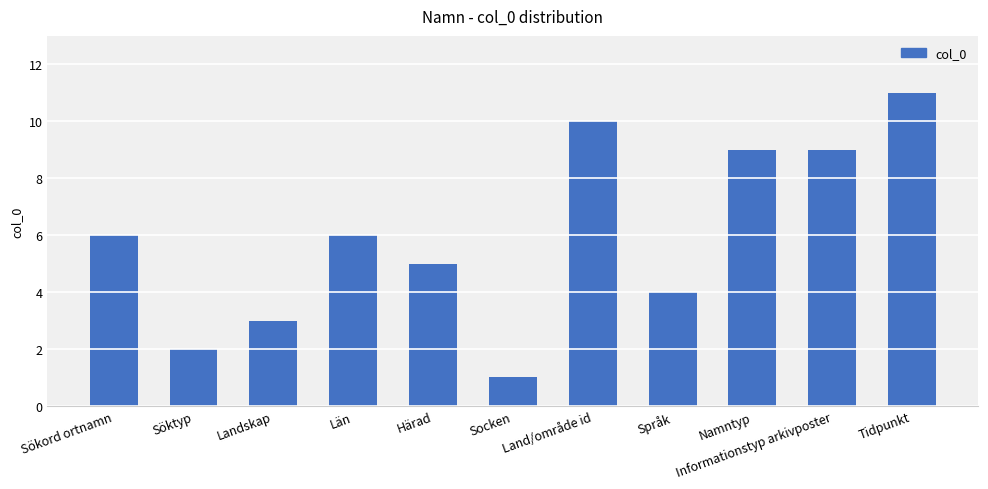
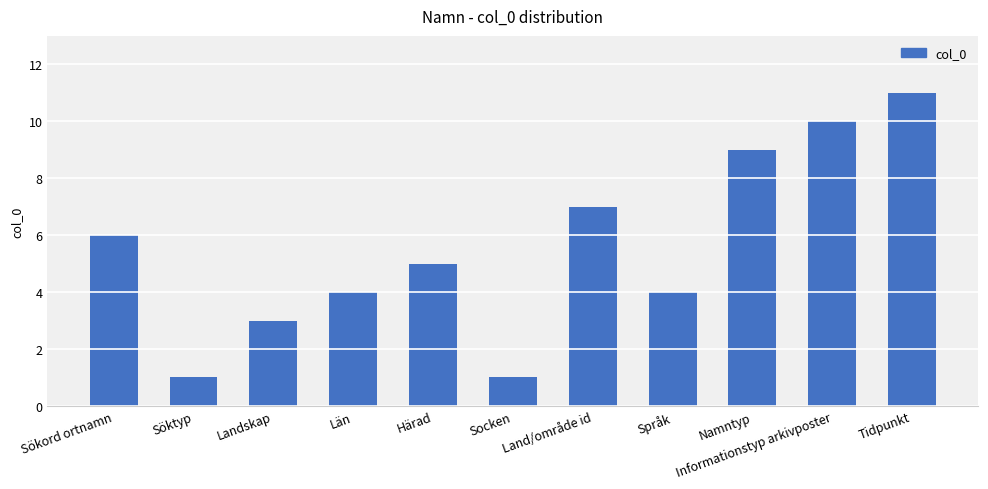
  {
    "Sökord ortnamn": 6,
-   "Söktyp": 2,
+   "Söktyp": 1,
    "Landskap": 3,
-   "Län": 6,
+   "Län": 4,
    "Härad": 5,
    "Socken": 1,
-   "Land/område id": 10,
+   "Land/område id": 7,
    "Språk": 4,
    "Namntyp": 9,
-   "Informationstyp arkivposter": 9,
+   "Informationstyp arkivposter": 10,
    "Tidpunkt": 11
  }
